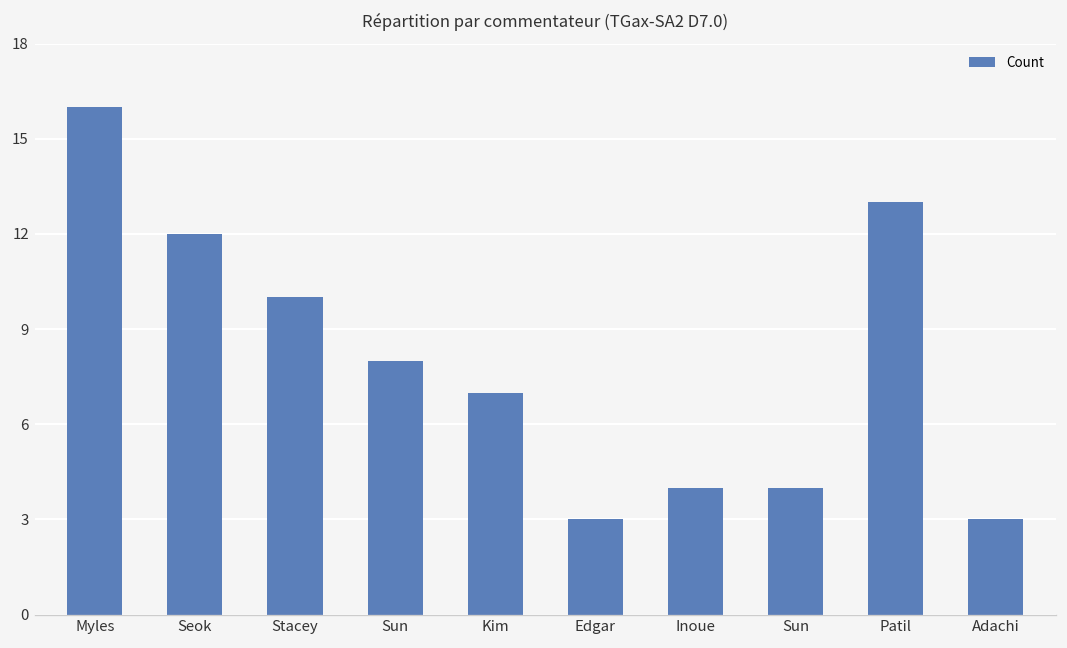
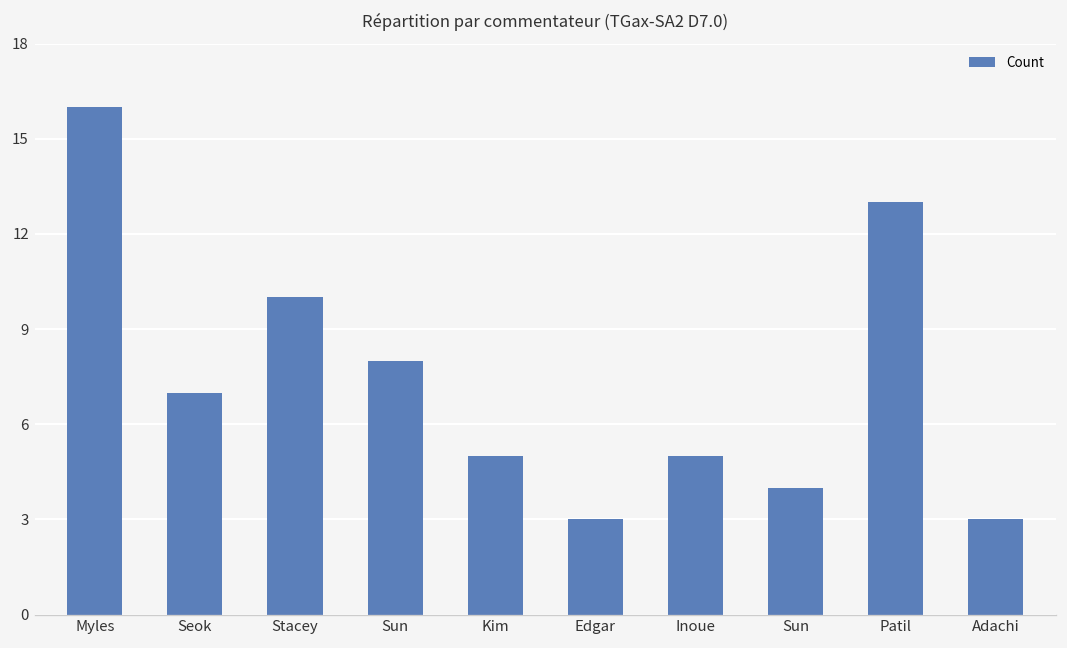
  {
    "Myles": 16,
-   "Seok": 12,
+   "Seok": 7,
    "Stacey": 10,
-   "Kim": 7,
+   "Kim": 5,
    "Edgar": 3,
-   "Inoue": 4,
+   "Inoue": 5,
    "Patil": 13,
    "Adachi": 3
  }
